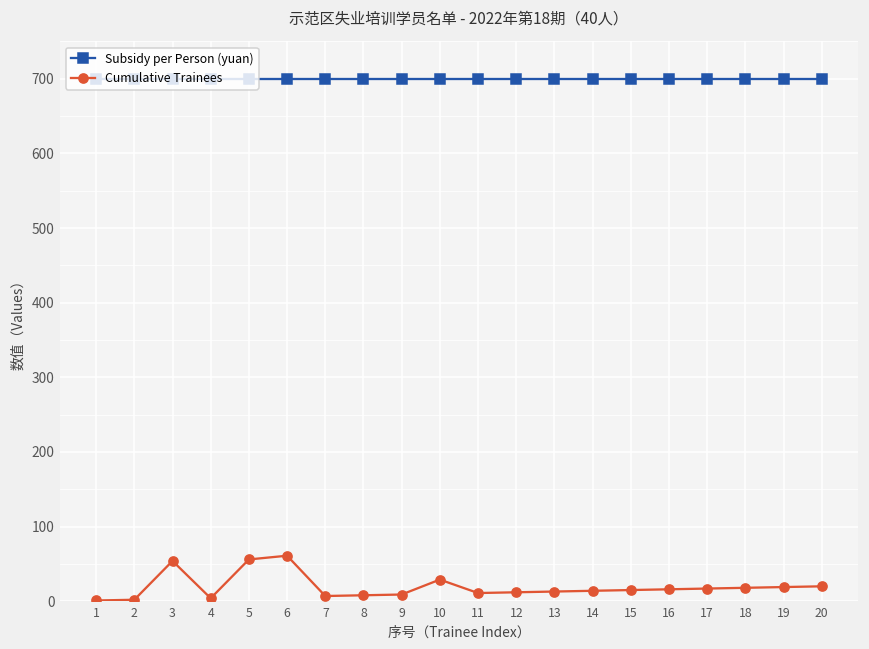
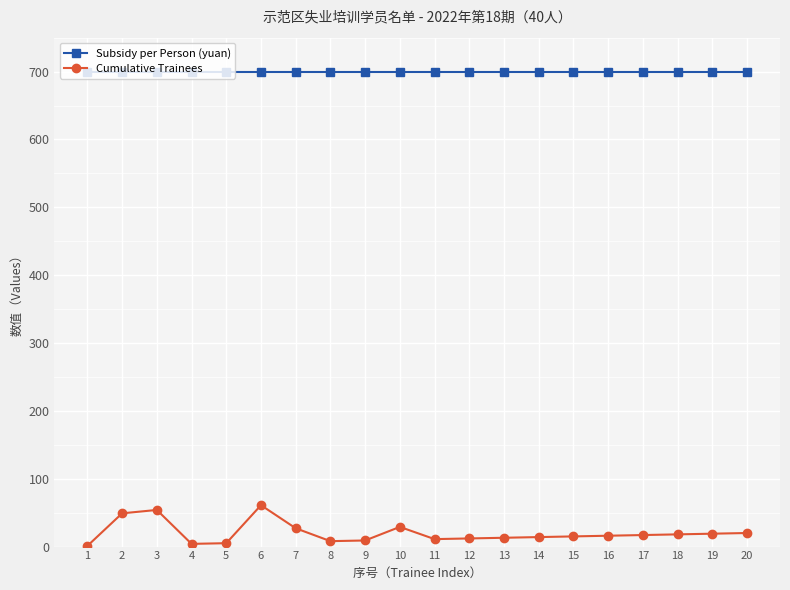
  {
    "Subsidy per Person (yuan)": {
      "6": 700,
      "7": 700,
      "8": 700,
      "9": 700,
      "10": 700,
      "11": 700,
      "12": 700,
      "13": 700,
      "14": 700,
      "15": 700,
      "16": 700,
      "17": 700,
      "18": 700,
      "19": 700,
      "20": 700
    },
    "Cumulative Trainees": {
      "1": 0,
-     "2": 0,
+     "2": 50,
      "3": 50,
      "4": 0,
-     "5": 60,
+     "5": 10,
      "6": 60,
-     "7": 10,
+     "7": 30,
      "8": 10,
      "9": 10,
      "10": 30,
      "11": 10,
      "12": 10,
      "13": 10,
      "14": 10,
      "15": 20,
      "16": 20,
      "17": 20,
      "18": 20,
      "19": 20,
      "20": 20
    }
  }
